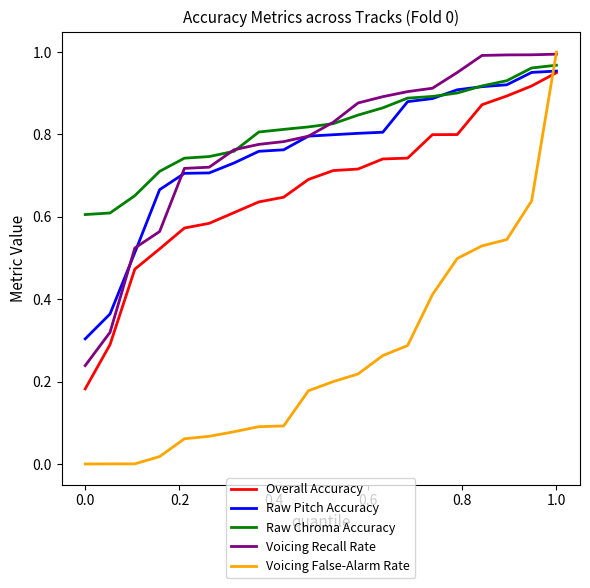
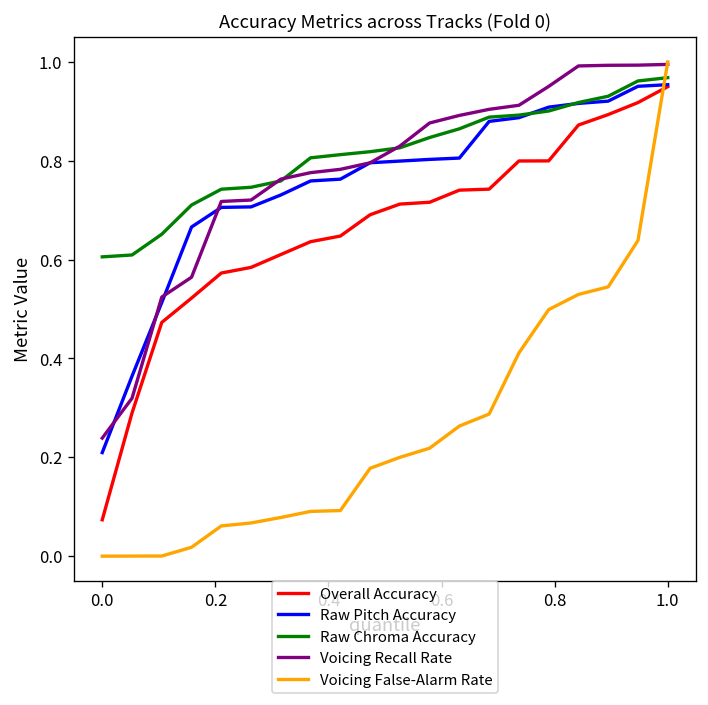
  {
    "Overall Accuracy": {
-     "0.0": 0.18
+     "0.0": 0.07
    },
    "Raw Pitch Accuracy": {
-     "0.0": 0.30
+     "0.0": 0.21
    },
    "Raw Chroma Accuracy": {
      "0.0": 0.61,
      "1.0": 0.97
    },
    "Voicing Recall Rate": {
      "0.0": 0.24
    },
    "Voicing False-Alarm Rate": {
      "0.0": 0.00
    }
  }
